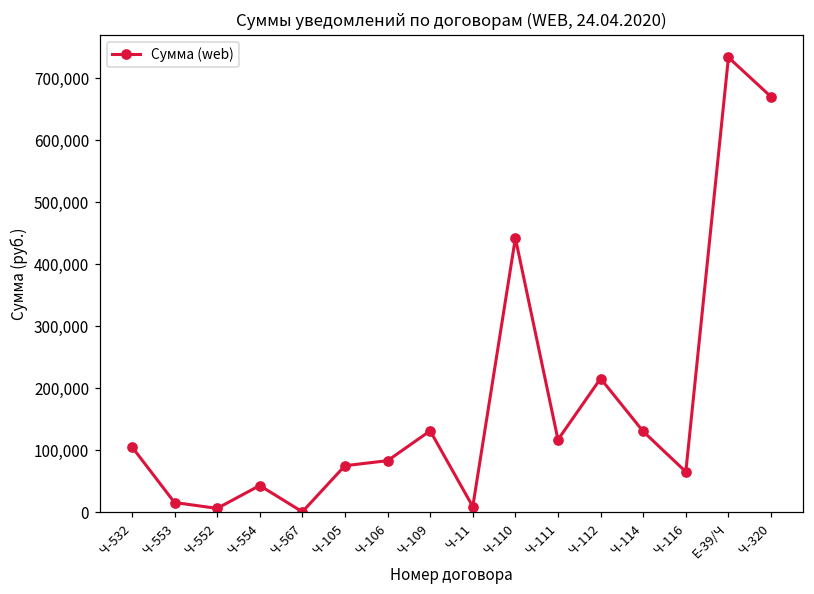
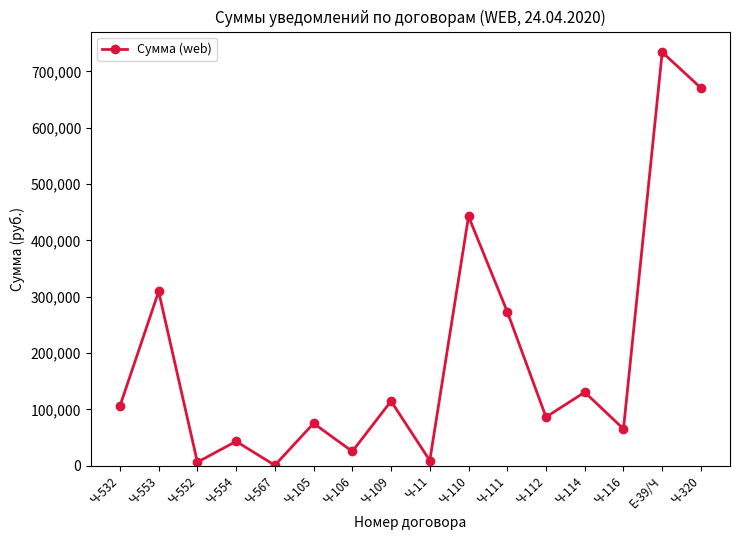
  {
    "Ч-532": "110,000",
-   "Ч-553": "20,000",
+   "Ч-553": "310,000",
    "Ч-552": "10,000",
    "Ч-554": "40,000",
    "Ч-567": "0",
    "Ч-105": "80,000",
-   "Ч-106": "80,000",
-   "Ч-109": "130,000",
+   "Ч-106": "30,000",
+   "Ч-109": "110,000",
    "Ч-11": "10,000",
    "Ч-110": "440,000",
-   "Ч-111": "120,000",
-   "Ч-112": "220,000",
+   "Ч-111": "270,000",
+   "Ч-112": "90,000",
    "Ч-114": "130,000",
    "Ч-116": "70,000",
    "Е-39/Ч": "730,000",
    "Ч-320": "670,000"
  }
